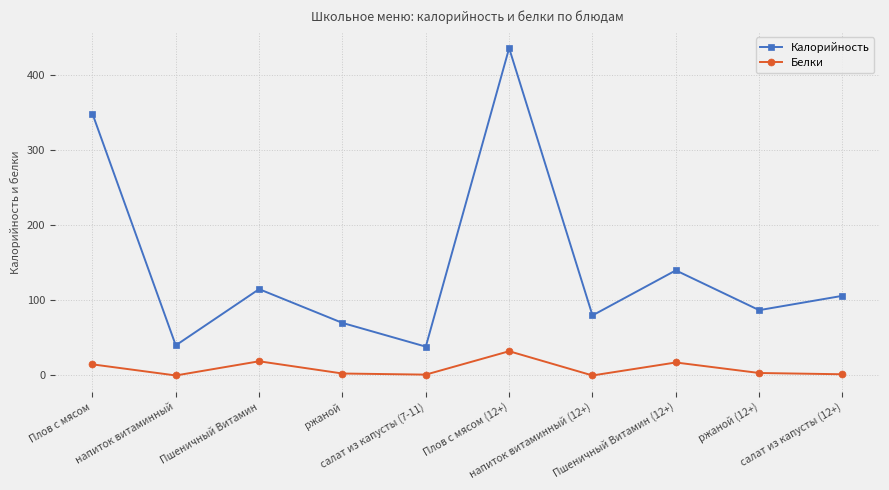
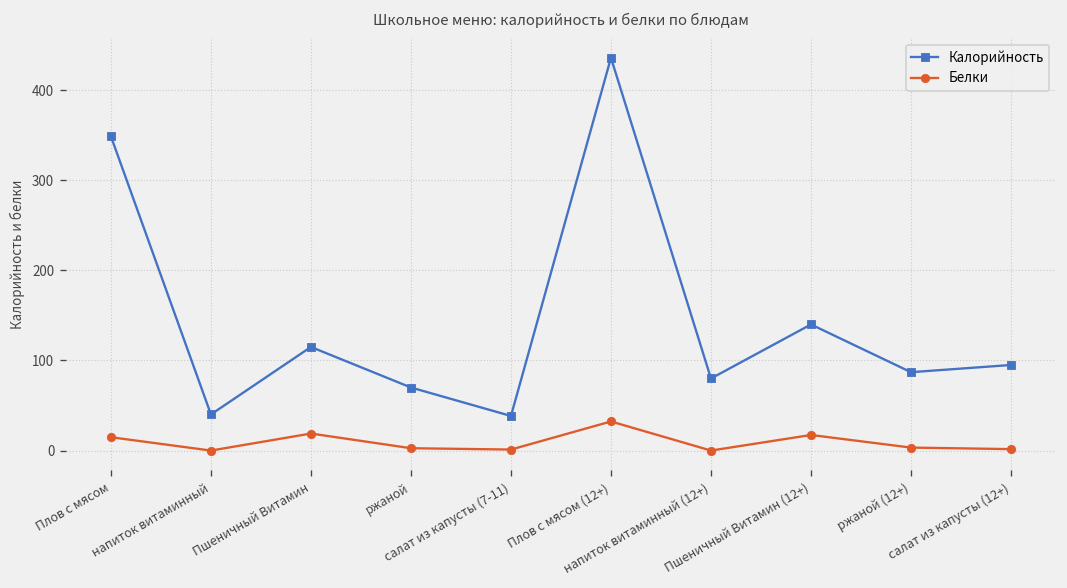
  {
    "Калорийность": {
      "Плов с мясом": 350,
      "напиток витаминный": 40,
      "Пшеничный Витамин": 120,
      "ржаной": 70,
      "салат из капусты (7-11)": 40,
      "Плов с мясом (12+)": 440,
      "напиток витаминный (12+)": 80,
      "Пшеничный Витамин (12+)": 140,
      "ржаной (12+)": 90,
-     "салат из капусты (12+)": 110
+     "салат из капусты (12+)": 100
    },
    "Белки": {
      "Плов с мясом": 10,
      "напиток витаминный": 0,
      "Пшеничный Витамин": 20,
      "ржаной": 0,
      "салат из капусты (7-11)": 0,
      "Плов с мясом (12+)": 30,
      "напиток витаминный (12+)": 0,
      "Пшеничный Витамин (12+)": 20,
      "ржаной (12+)": 0,
      "салат из капусты (12+)": 0
    }
  }
